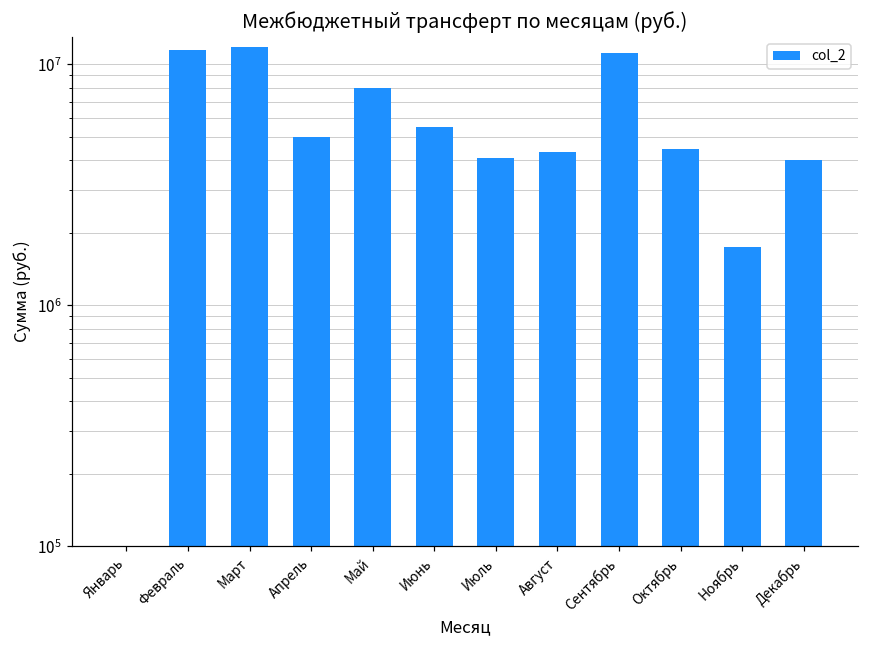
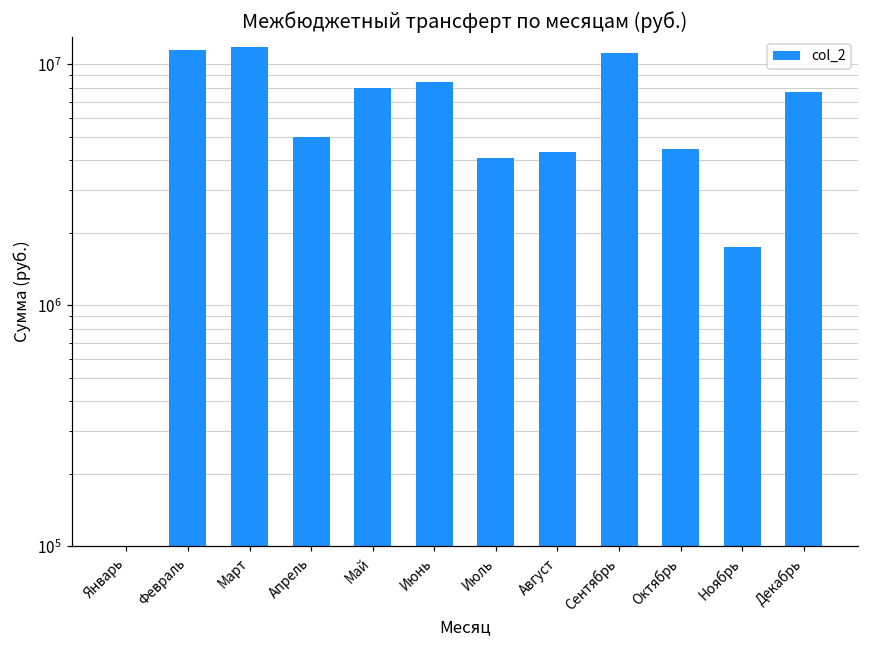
  {
    "Февраль": 12000000,
    "Март": 12000000,
    "Апрель": 5000000,
    "Май": 8000000,
-   "Июнь": 5500000,
+   "Июнь": 8400000,
    "Июль": 4100000,
    "Август": 4300000,
    "Сентябрь": 11000000,
    "Октябрь": 4400000,
    "Ноябрь": 1700000,
-   "Декабрь": 4000000
+   "Декабрь": 7700000
  }
